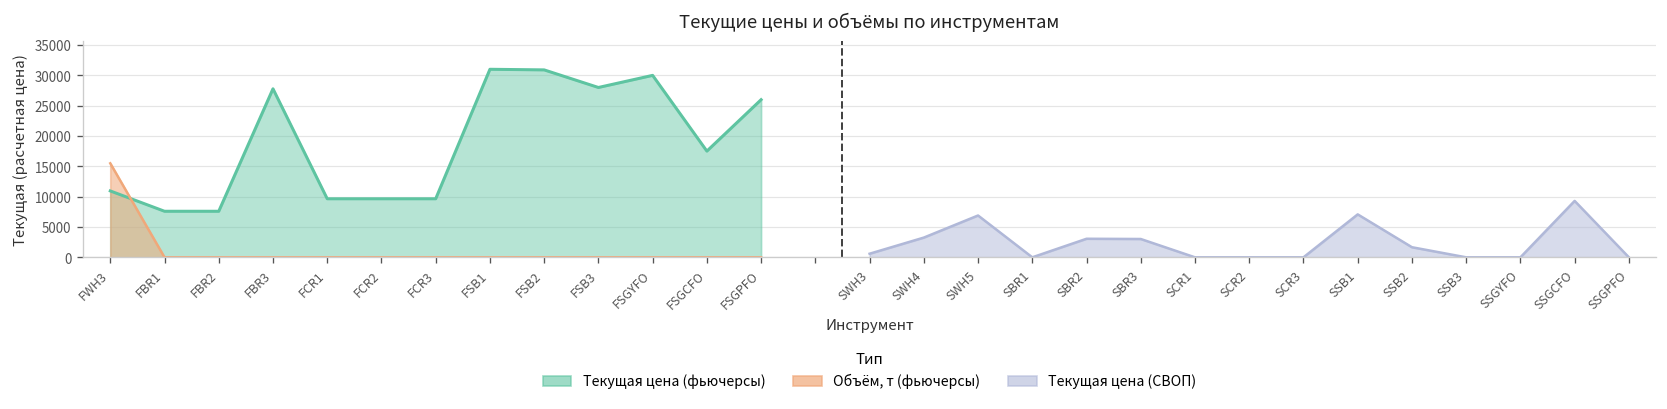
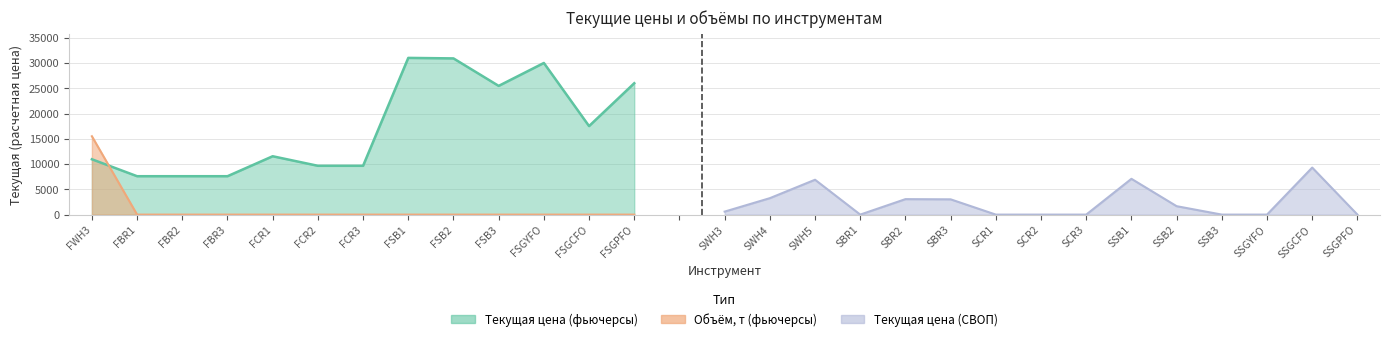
  {
    "Текущая цена (фьючерсы)": {
      "FWH3": 11000,
      "FBR1": 8000,
      "FBR2": 8000,
-     "FBR3": 28000,
-     "FCR1": 10000,
+     "FBR3": 8000,
+     "FCR1": 12000,
      "FCR2": 10000,
      "FCR3": 10000,
      "FSB1": 31000,
      "FSB2": 31000,
-     "FSB3": 28000,
+     "FSB3": 25000,
      "FSGYFO": 30000,
      "FSGCFO": 18000,
      "FSGPFO": 26000
    },
    "Объём, т (фьючерсы)": {
      "FWH3": 16000,
      "FBR1": 0,
      "FBR2": 0,
      "FBR3": 0,
      "FCR1": 0,
      "FCR2": 0,
      "FCR3": 0,
      "FSB1": 0,
      "FSB2": 0,
      "FSB3": 0,
      "FSGYFO": 0,
      "FSGCFO": 0,
      "FSGPFO": 0
    },
    "Текущая цена (СВОП)": {
      "SWH3": 1000,
      "SWH4": 3000,
      "SWH5": 7000,
      "SBR1": 0,
      "SBR2": 3000,
      "SBR3": 3000,
      "SCR1": 0,
      "SCR2": 0,
      "SCR3": 0,
      "SSB1": 7000,
      "SSB2": 2000,
      "SSB3": 0,
      "SSGYFO": 0,
      "SSGCFO": 9000,
      "SSGPFO": 0
    }
  }
